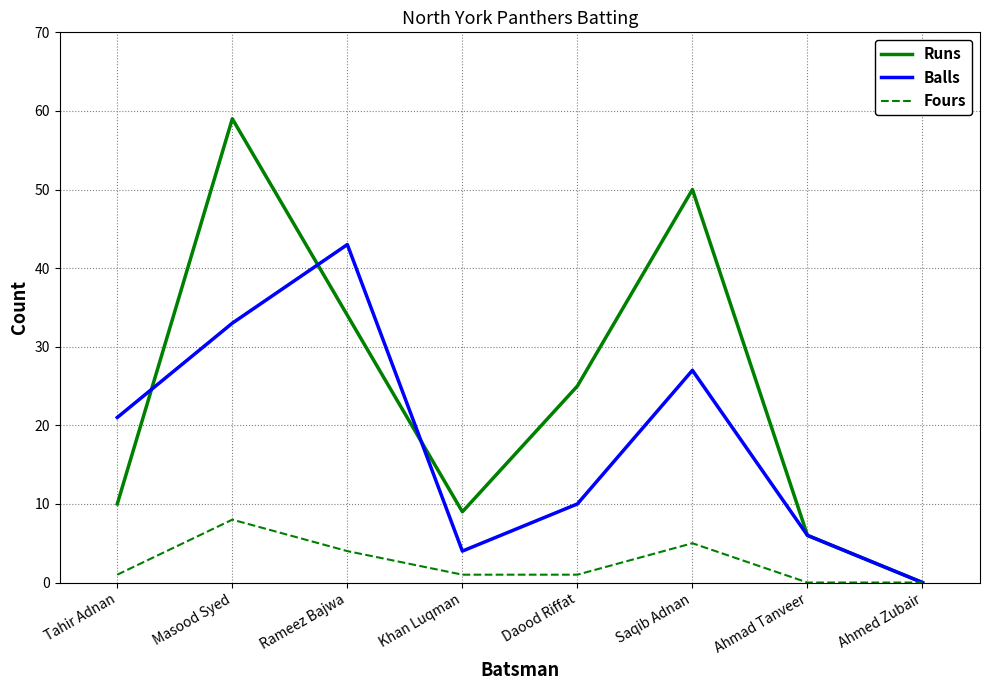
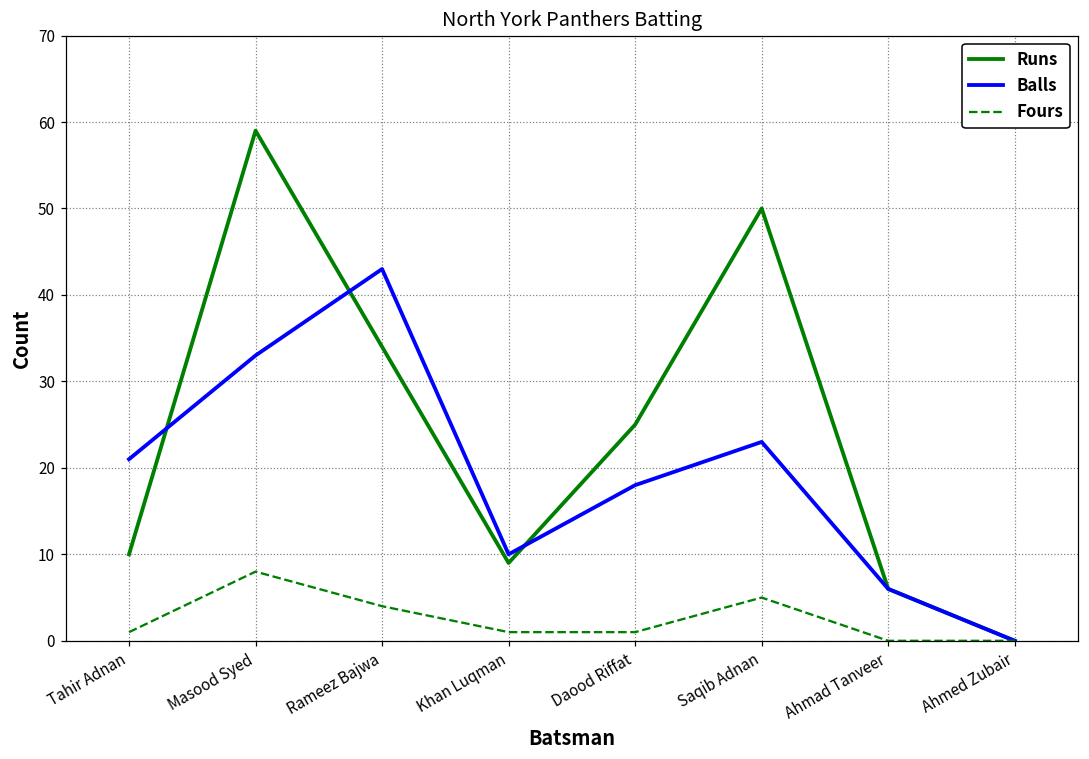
  {
    "Balls": {
      "Tahir Adnan": 21,
      "Masood Syed": 33,
      "Rameez Bajwa": 43,
-     "Khan Luqman": 4,
-     "Daood Riffat": 10,
-     "Saqib Adnan": 27
+     "Khan Luqman": 10,
+     "Daood Riffat": 18,
+     "Saqib Adnan": 23
    }
  }
